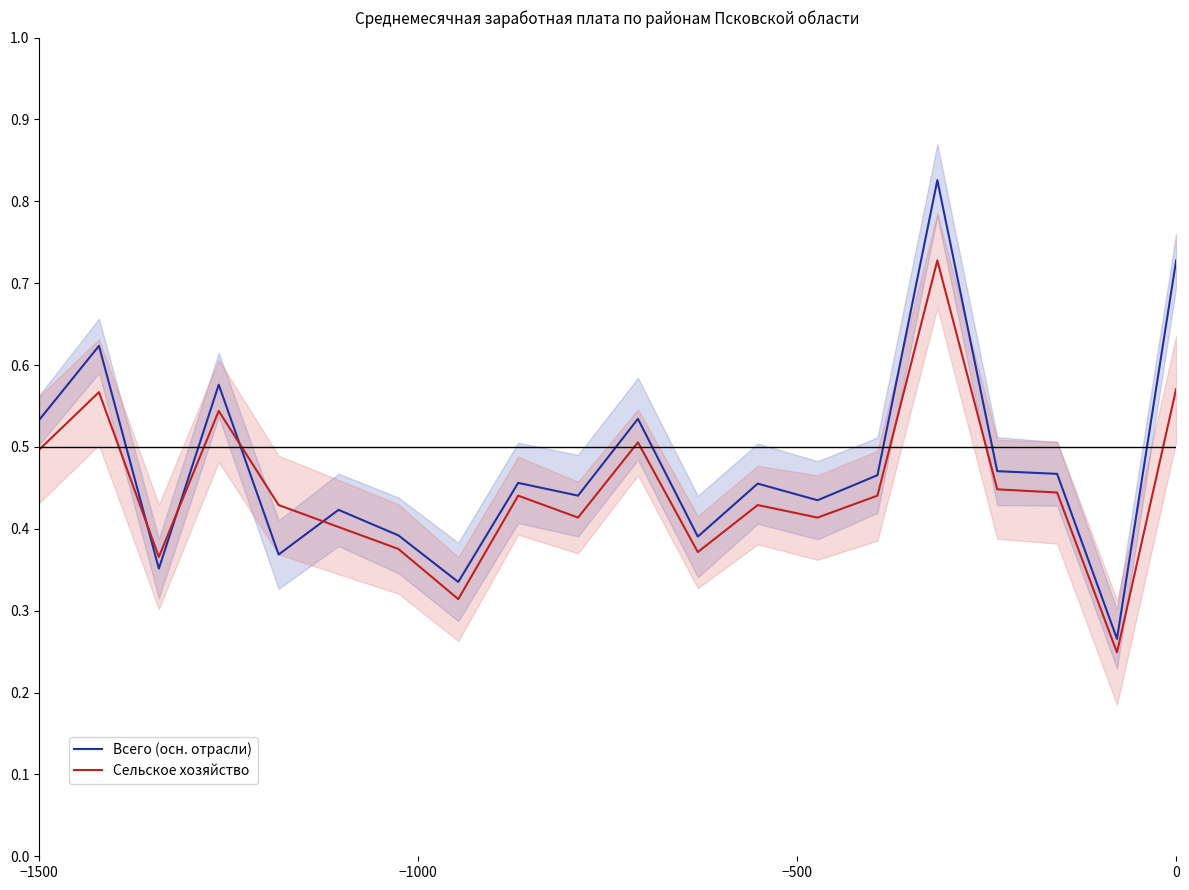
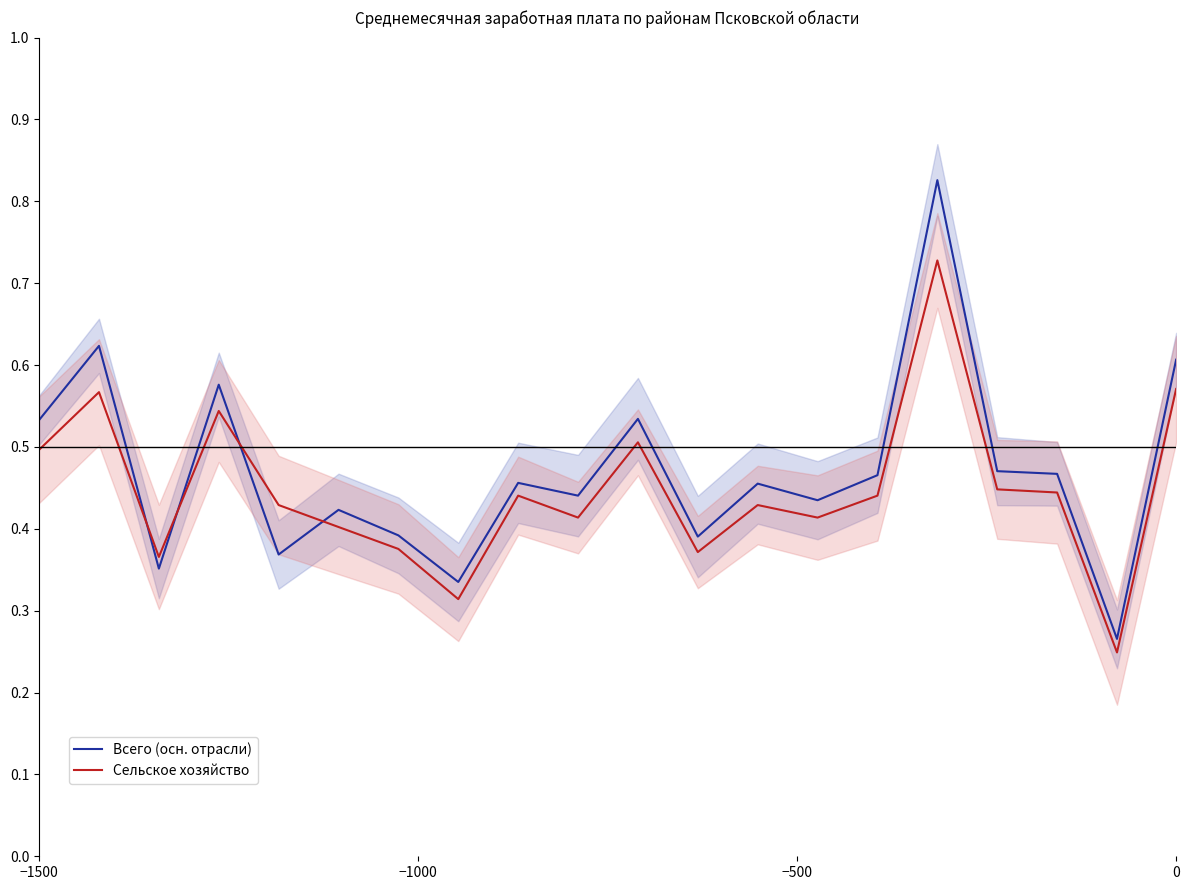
  {
    "Всего (осн. отрасли)": {
      "−1500": 0.53,
-     "0": 0.73
+     "0": 0.61
    },
    "Сельское хозяйство": {
      "−1500": 0.50,
      "0": 0.57
    }
  }
